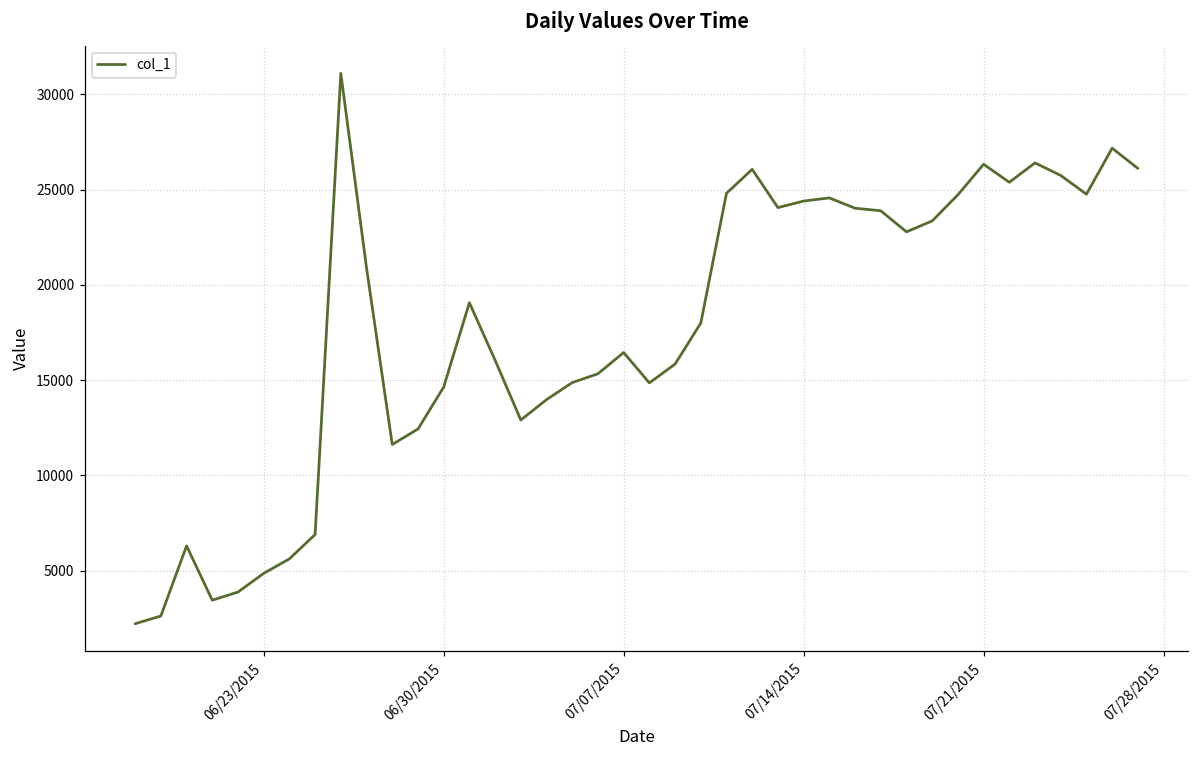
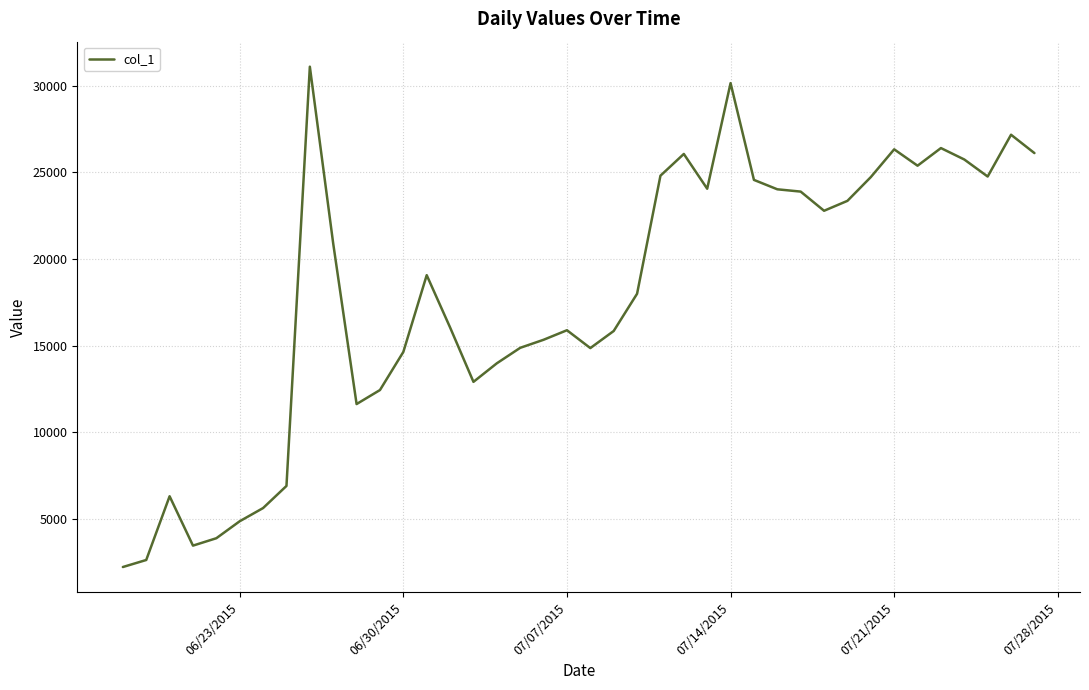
  {
    "06/23/2015": 4900,
    "06/30/2015": 14600,
-   "07/07/2015": 16400,
-   "07/14/2015": 24400,
+   "07/07/2015": 15900,
+   "07/14/2015": 30200,
    "07/21/2015": 26300
  }
